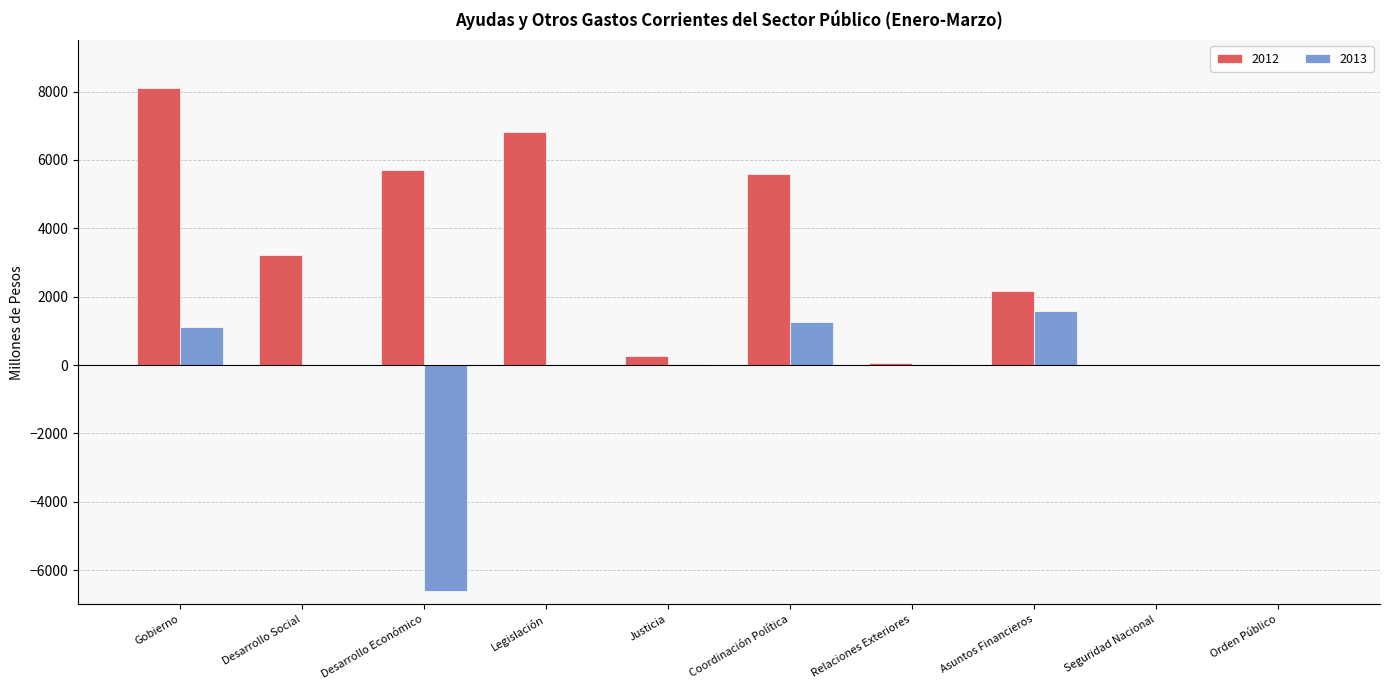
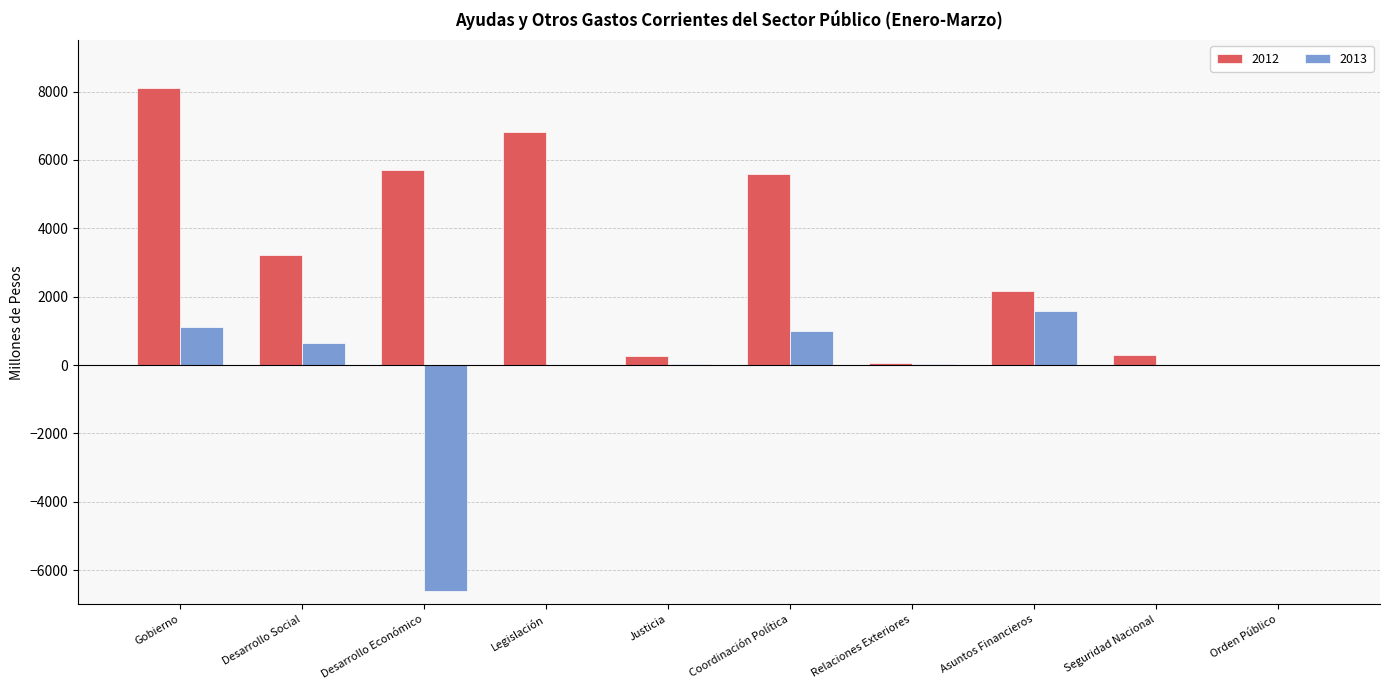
  {
    "2012": {
      "Gobierno": 8100,
      "Desarrollo Social": 3200,
      "Desarrollo Económico": 5700,
      "Legislación": 6800,
      "Justicia": 300,
      "Coordinación Política": 5600,
      "Asuntos Financieros": 2200,
-     "Seguridad Nacional": 0
+     "Seguridad Nacional": 300
    },
    "2013": {
      "Gobierno": 1100,
-     "Desarrollo Social": 0,
+     "Desarrollo Social": 700,
      "Desarrollo Económico": -6600,
-     "Coordinación Política": 1300,
+     "Coordinación Política": 1000,
      "Asuntos Financieros": 1600
    }
  }
